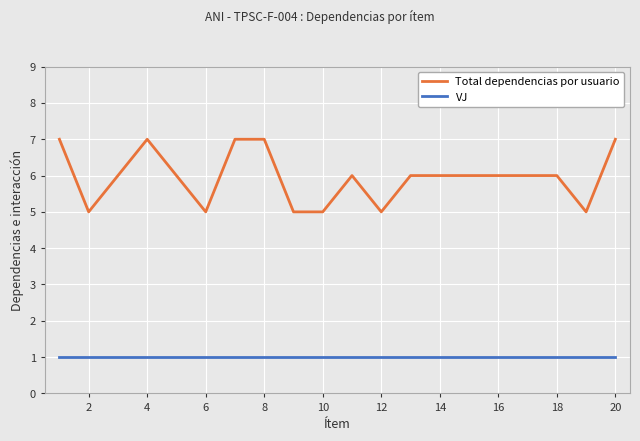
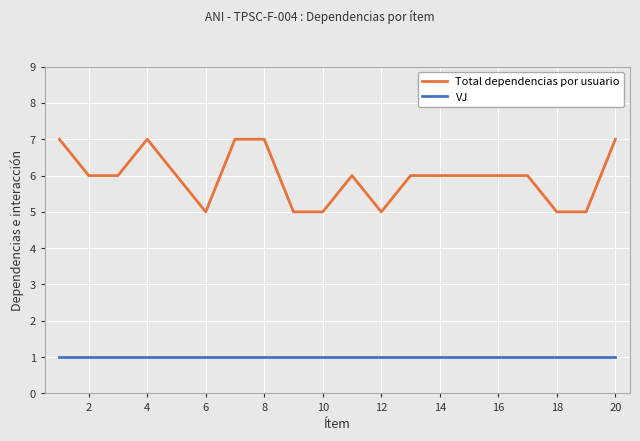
  {
    "Total dependencias por usuario": {
-     "2": 5,
+     "2": 6,
      "4": 7,
      "6": 5,
      "8": 7,
      "10": 5,
      "12": 5,
      "14": 6,
      "16": 6,
-     "18": 6,
+     "18": 5,
      "20": 7
    },
    "VJ": {
      "2": 1,
      "4": 1,
      "6": 1,
      "8": 1,
      "10": 1,
      "12": 1,
      "14": 1,
      "16": 1,
      "18": 1,
      "20": 1
    }
  }
